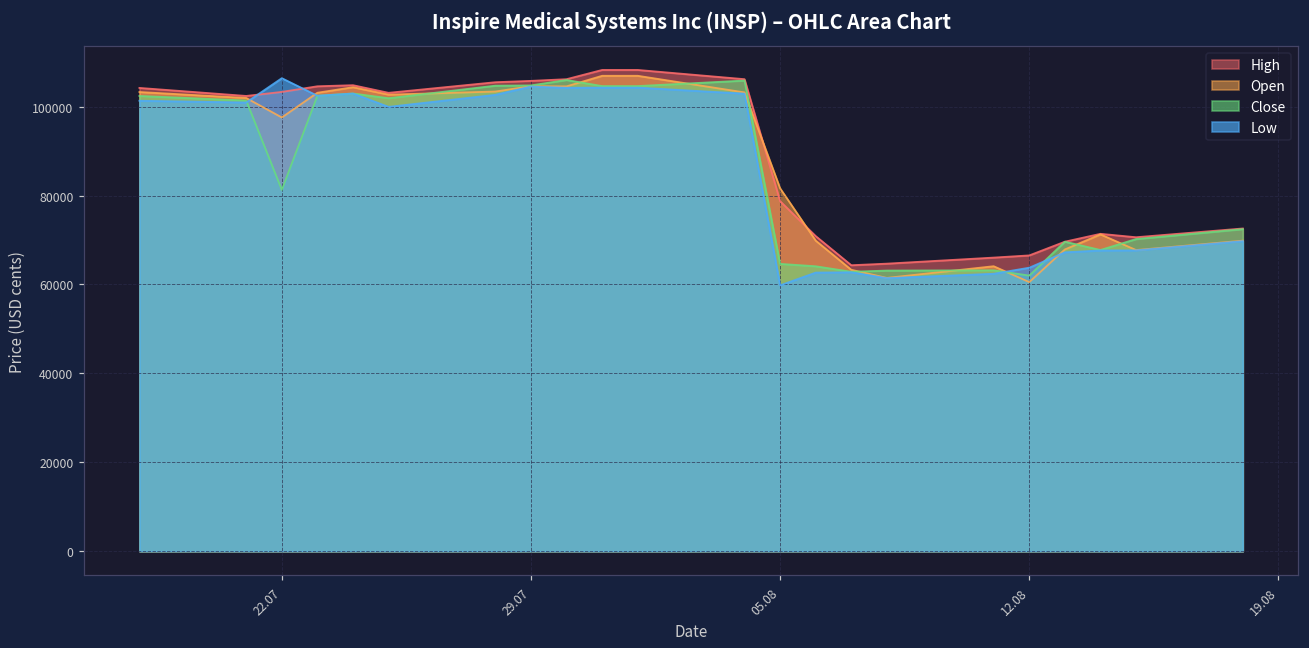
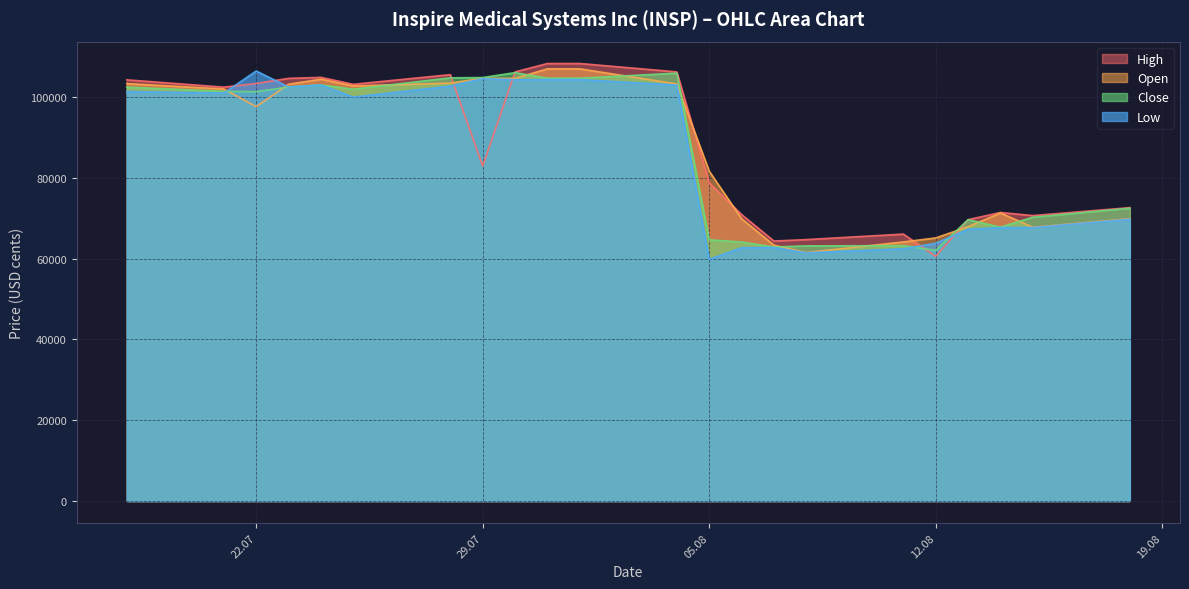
  {
    "High": {
      "22.07": 103000,
-     "29.07": 106000,
+     "29.07": 83000,
      "05.08": 79000,
-     "12.08": 67000
+     "12.08": 61000
    },
    "Open": {
      "22.07": 98000,
      "05.08": 82000,
-     "12.08": 61000
+     "12.08": 65000
    },
    "Close": {
-     "22.07": 81000,
+     "22.07": 101000,
      "05.08": 65000,
      "12.08": 62000
    },
    "Low": {
      "22.07": 106000,
      "05.08": 60000,
      "12.08": 64000
    }
  }
